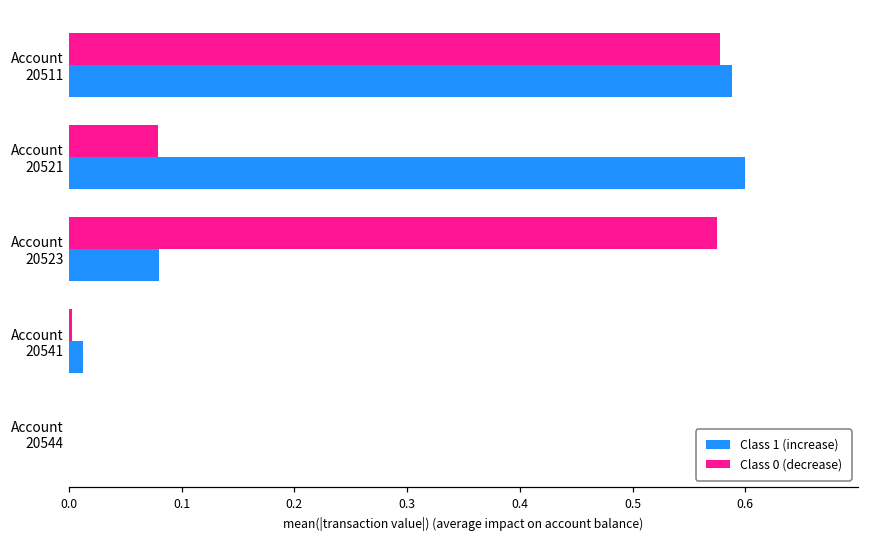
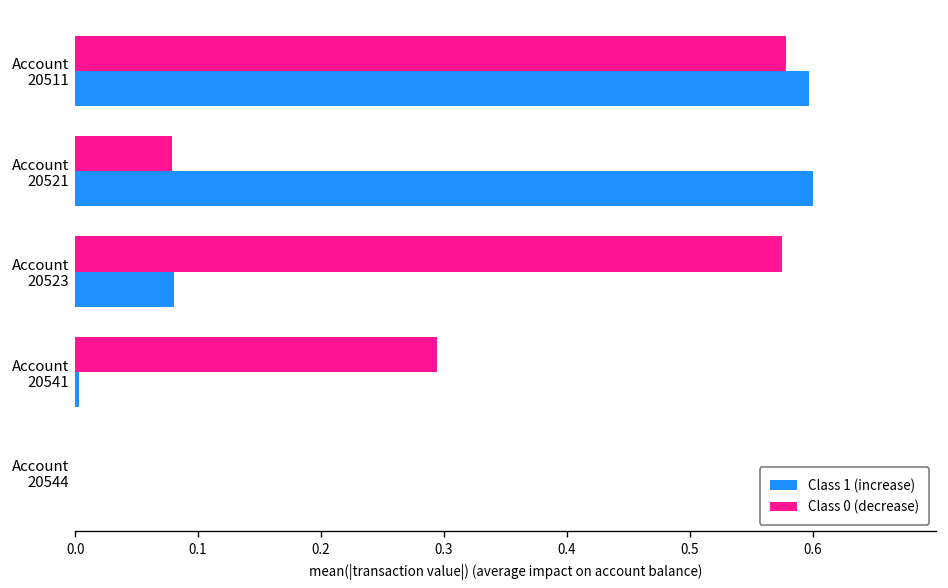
  {
    "Class 1 (increase)": {
-     "Account 20511": 0.589,
+     "Account 20511": 0.597,
      "Account 20521": 0.600,
      "Account 20523": 0.080,
-     "Account 20541": 0.012
+     "Account 20541": 0.003
    },
    "Class 0 (decrease)": {
      "Account 20511": 0.578,
      "Account 20521": 0.079,
      "Account 20523": 0.575,
-     "Account 20541": 0.003
+     "Account 20541": 0.294
    }
  }
